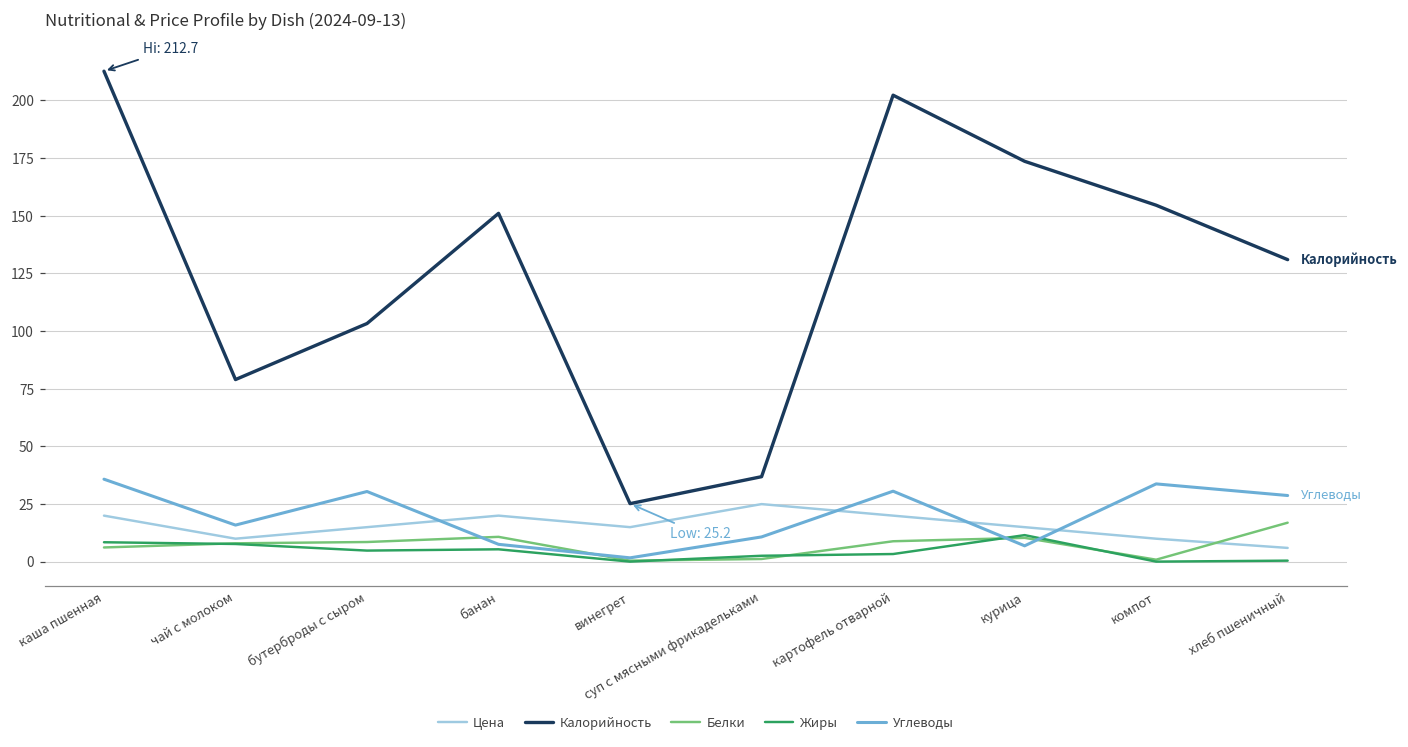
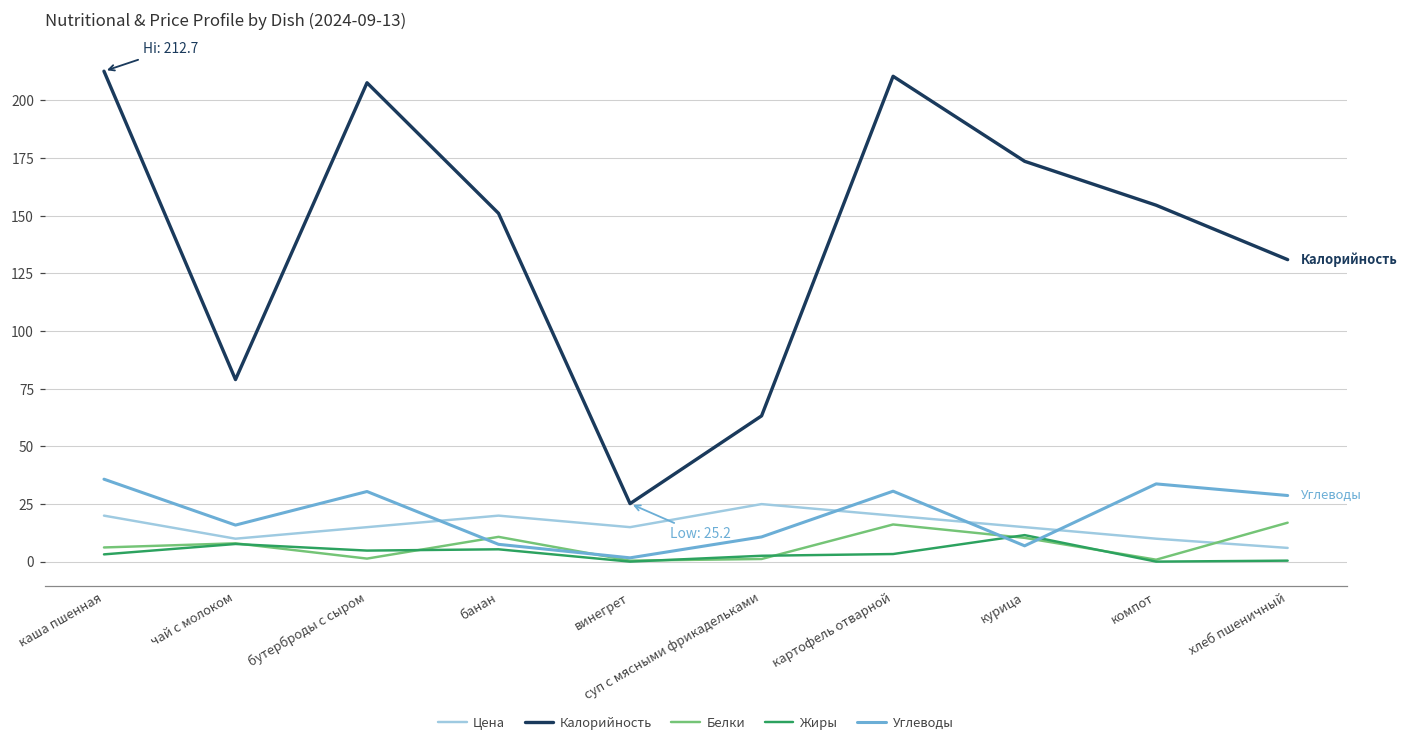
  {
    "Калорийность": {
      "чай с молоком": 79,
-     "бутерброды с сыром": 103,
+     "бутерброды с сыром": 208,
      "банан": 151,
-     "суп с мясными фрикадельками": 37,
-     "картофель отварной": 202,
+     "суп с мясными фрикадельками": 63,
+     "картофель отварной": 211,
      "курица": 174,
      "компот": 155,
      "хлеб пшеничный": 131
    },
    "Белки": {
      "каша пшенная": 6,
-     "бутерброды с сыром": 9,
+     "бутерброды с сыром": 1,
      "банан": 11,
      "суп с мясными фрикадельками": 1,
-     "картофель отварной": 9,
+     "картофель отварной": 16,
      "хлеб пшеничный": 17
    },
    "Жиры": {
-     "каша пшенная": 8,
+     "каша пшенная": 3,
      "бутерброды с сыром": 5,
      "банан": 5,
      "суп с мясными фрикадельками": 3,
      "картофель отварной": 3,
      "хлеб пшеничный": 0
    }
  }
